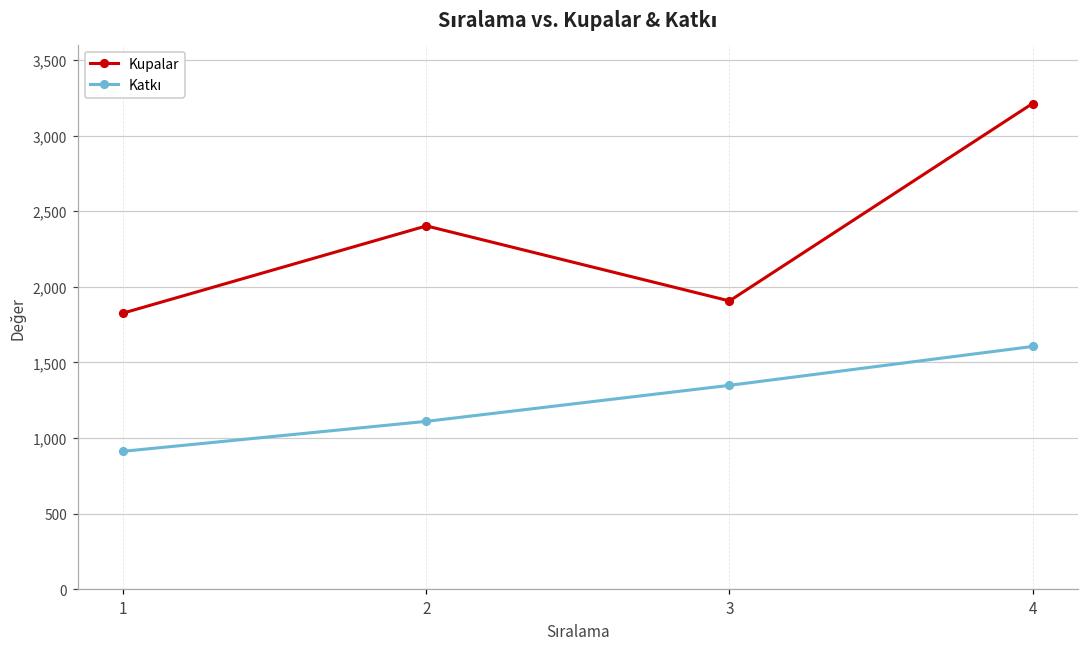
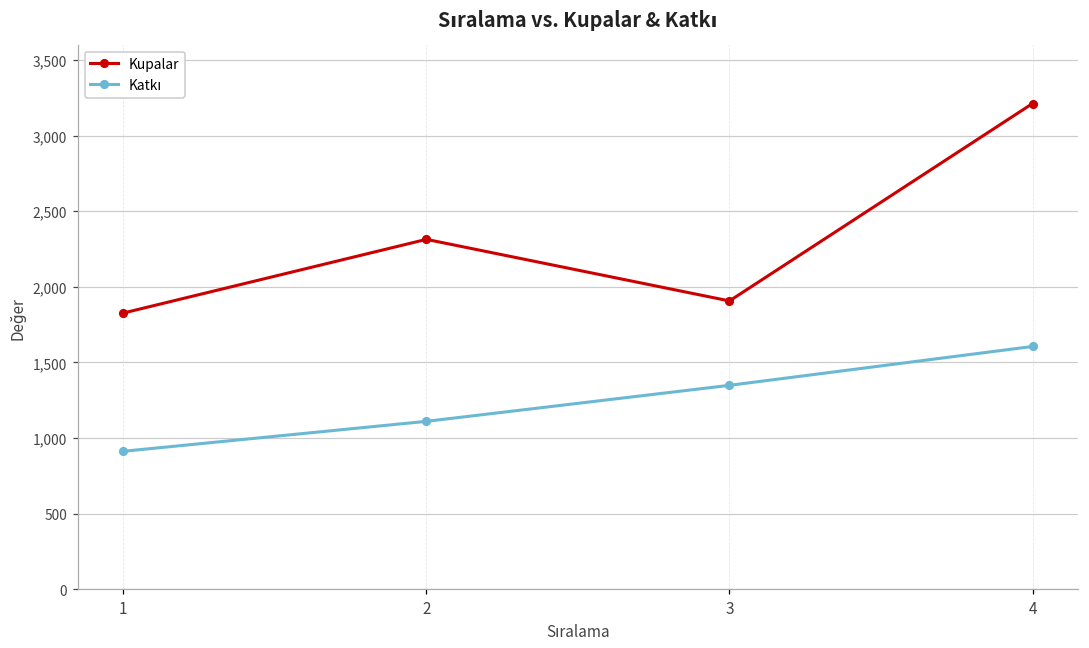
  {
    "Kupalar": {
      "1": "1,830",
-     "2": "2,400",
+     "2": "2,310",
      "3": "1,910",
      "4": "3,210"
    },
    "Katkı": {
      "1": "910",
      "2": "1,110",
      "3": "1,350",
      "4": "1,610"
    }
  }
